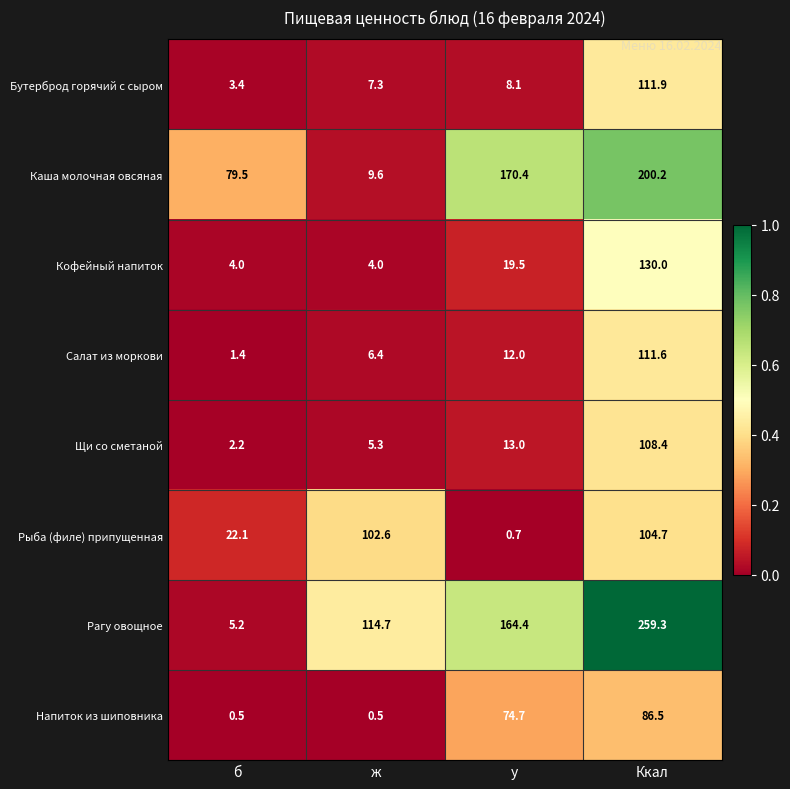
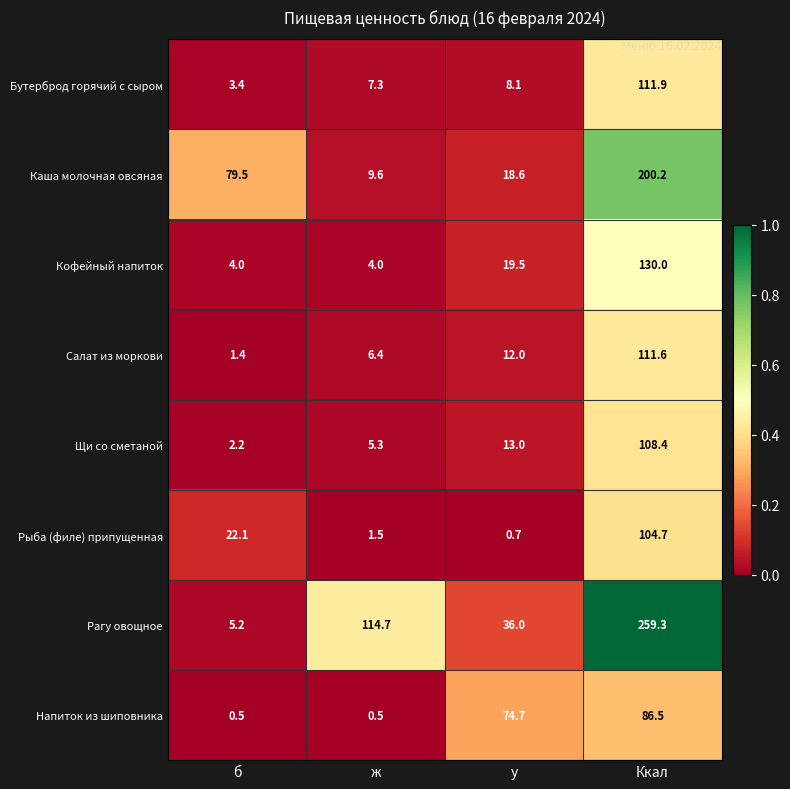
  {
    "Бутерброд горячий с сыром": {
      "б": 3.4,
      "ж": 7.3,
      "у": 8.1
    },
    "Каша молочная овсяная": {
      "б": 79.5,
      "ж": 9.6,
-     "у": 170.4,
+     "у": 18.6,
      "Ккал": 200.2
    },
    "Кофейный напиток": {
      "б": 4.0,
      "ж": 4.0,
      "у": 19.5,
      "Ккал": 130.0
    },
    "Салат из моркови": {
      "б": 1.4,
      "ж": 6.4,
      "у": 12.0,
      "Ккал": 111.6
    },
    "Щи со сметаной": {
      "б": 2.2,
      "ж": 5.3,
      "у": 13.0,
      "Ккал": 108.4
    },
    "Рыба (филе) припущенная": {
      "б": 22.1,
-     "ж": 102.6,
+     "ж": 1.5,
      "у": 0.7,
      "Ккал": 104.7
    },
    "Рагу овощное": {
      "б": 5.2,
      "ж": 114.7,
-     "у": 164.4,
+     "у": 36.0,
      "Ккал": 259.3
    },
    "Напиток из шиповника": {
      "б": 0.5,
      "ж": 0.5,
      "у": 74.7,
      "Ккал": 86.5
    }
  }
